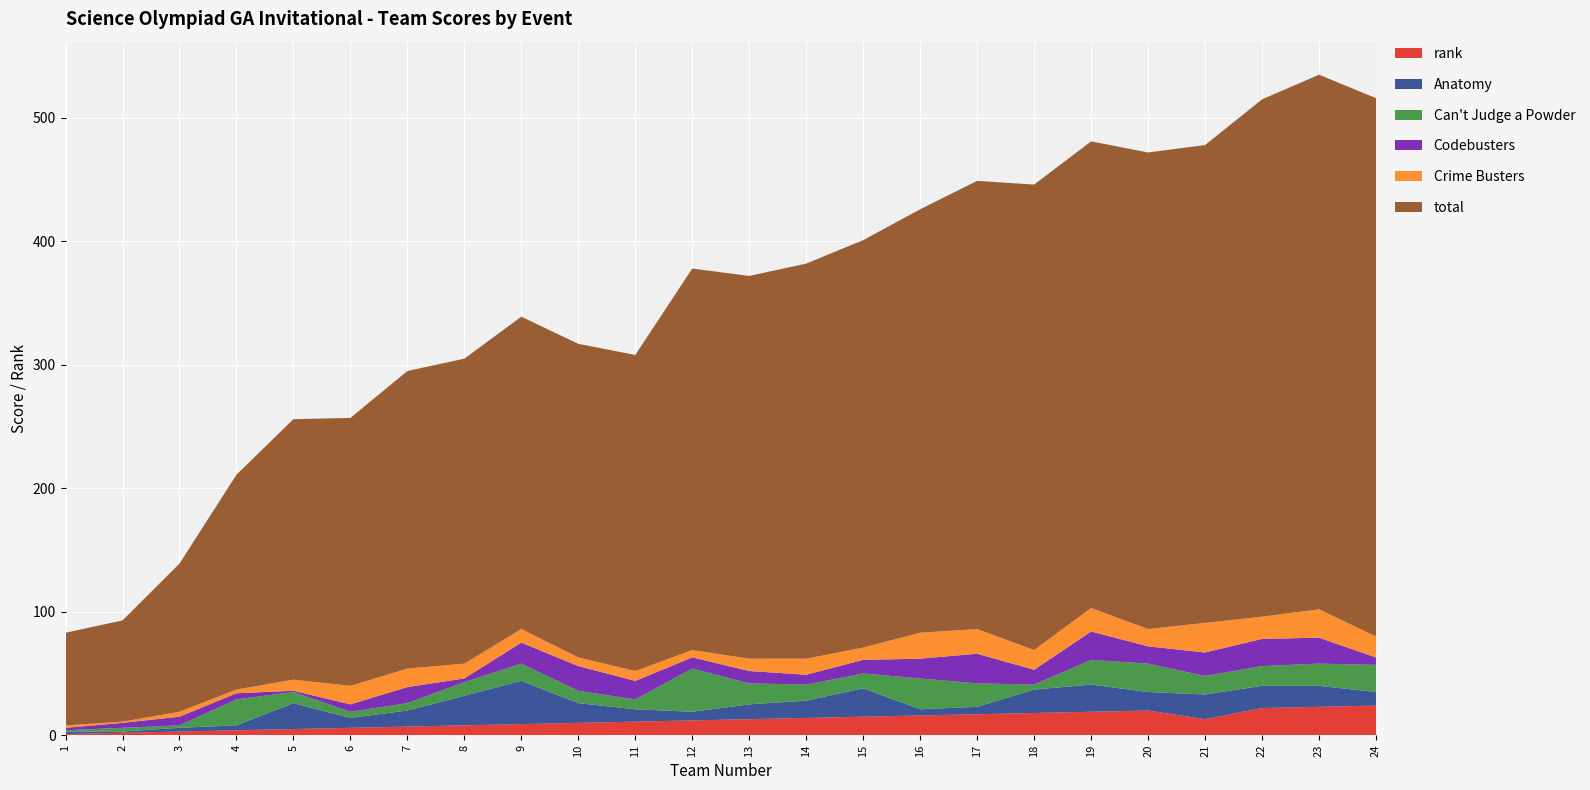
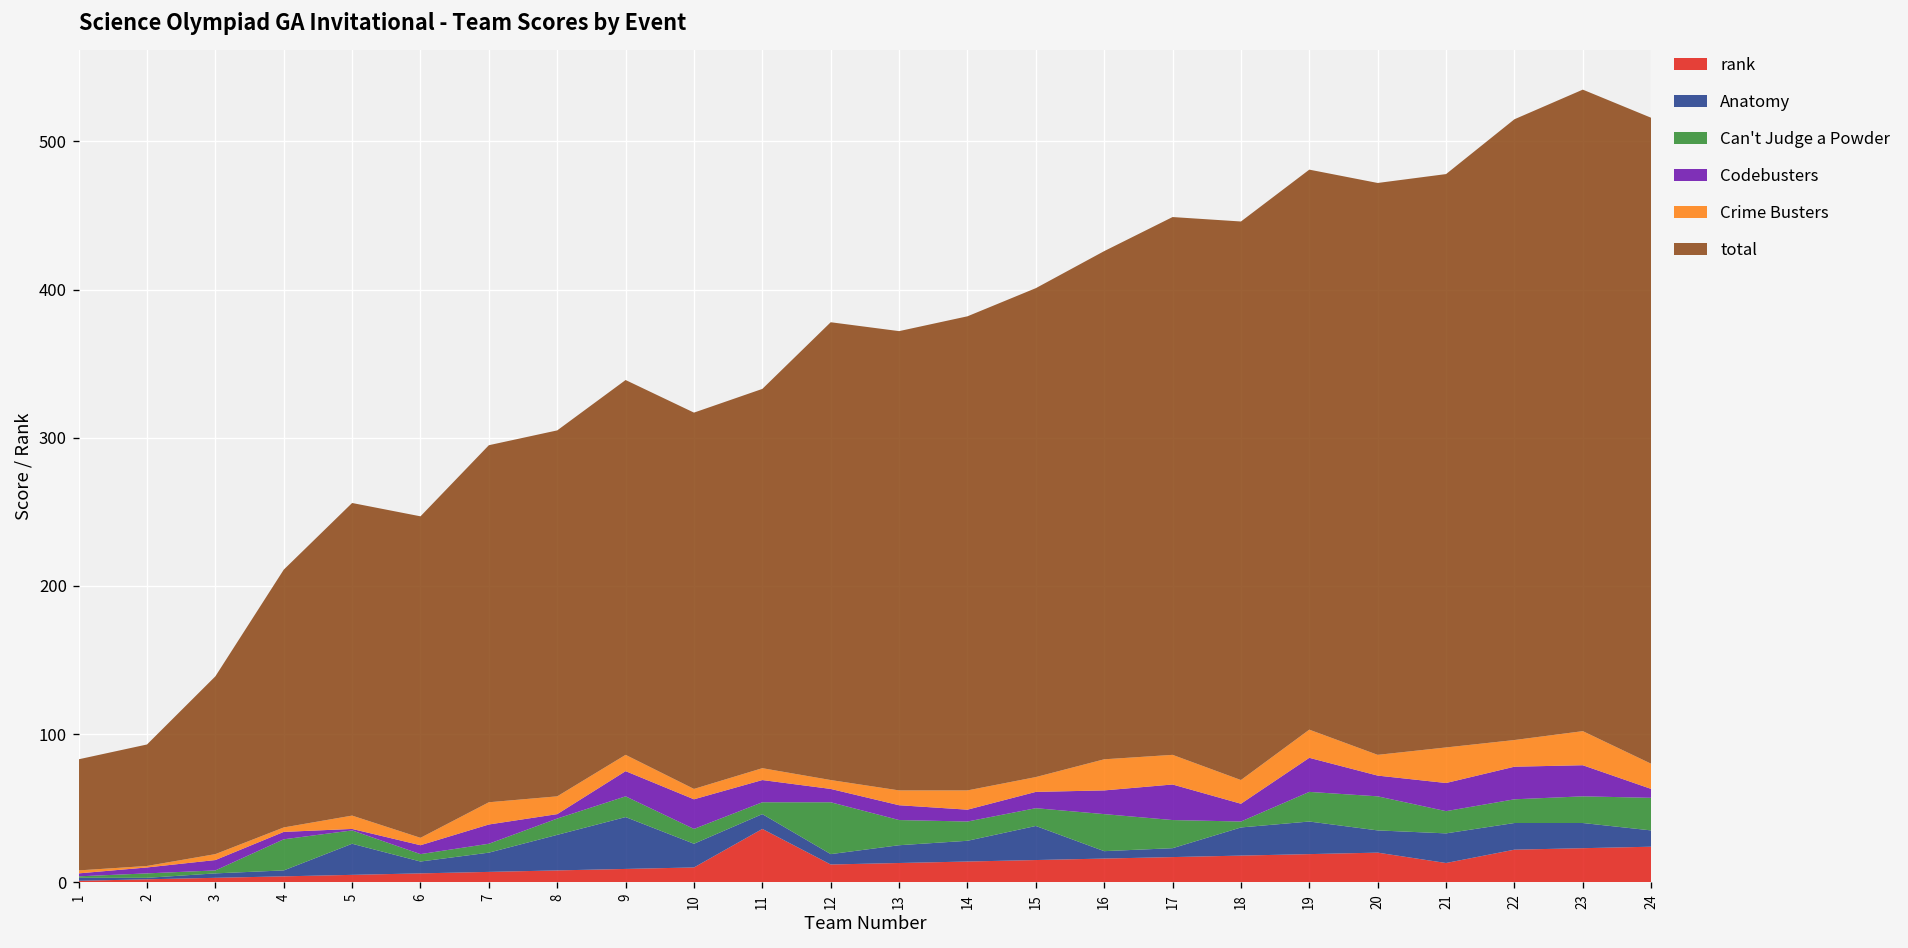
  {
    "rank": {
      "3": 3,
      "4": 4,
      "5": 5,
      "6": 6,
      "7": 7,
      "8": 8,
      "9": 9,
      "10": 10,
-     "11": 11,
+     "11": 36,
      "12": 12,
      "13": 13,
      "14": 14,
      "15": 15,
      "16": 16,
      "17": 17,
      "18": 18,
      "19": 19,
      "20": 20,
      "21": 13,
      "22": 22,
      "23": 23,
      "24": 24
    },
    "Anatomy": {
      "4": 4,
      "5": 21,
      "6": 8,
      "7": 13,
      "8": 24,
      "9": 35,
      "10": 16,
      "11": 10,
      "12": 7,
      "13": 12,
      "14": 14,
      "15": 23,
      "16": 5,
      "17": 6,
      "18": 19,
      "19": 22,
      "20": 15,
      "21": 20,
      "22": 18,
      "23": 17,
      "24": 11
    },
    "Can't Judge a Powder": {
      "2": 3,
      "4": 21,
      "6": 5,
      "7": 6,
      "8": 11,
      "9": 14,
      "10": 10,
      "11": 8,
      "12": 35,
      "13": 17,
      "14": 13,
      "15": 12,
      "16": 25,
      "17": 19,
      "18": 4,
      "19": 20,
      "20": 23,
      "21": 15,
      "22": 16,
      "23": 18,
      "24": 22
    },
    "Codebusters": {
      "3": 7,
      "4": 5,
      "6": 6,
      "7": 13,
      "8": 3,
      "9": 17,
      "10": 20,
      "11": 15,
      "12": 9,
      "13": 10,
      "14": 8,
      "15": 11,
      "16": 16,
      "17": 24,
      "18": 12,
      "19": 23,
      "20": 14,
      "21": 19,
      "22": 22,
      "23": 21,
      "24": 6
    },
    "Crime Busters": {
      "3": 4,
      "4": 3,
      "5": 9,
-     "6": 15,
+     "6": 5,
      "7": 15,
      "8": 12,
      "9": 11,
      "10": 7,
      "11": 8,
      "12": 6,
      "13": 10,
      "14": 13,
      "15": 10,
      "16": 21,
      "17": 20,
      "18": 16,
      "19": 19,
      "20": 14,
      "21": 24,
      "22": 18,
      "23": 23,
      "24": 17
    },
    "total": {
      "1": 75,
      "2": 82,
      "3": 120,
      "4": 174,
      "5": 211,
      "6": 217,
      "7": 241,
      "8": 247,
      "9": 253,
      "10": 254,
      "11": 256,
      "12": 309,
      "13": 310,
      "14": 320,
      "15": 330,
      "16": 343,
      "17": 363,
      "18": 377,
      "19": 378,
      "20": 386,
      "21": 387,
      "22": 419,
      "23": 433,
      "24": 436
    }
  }
